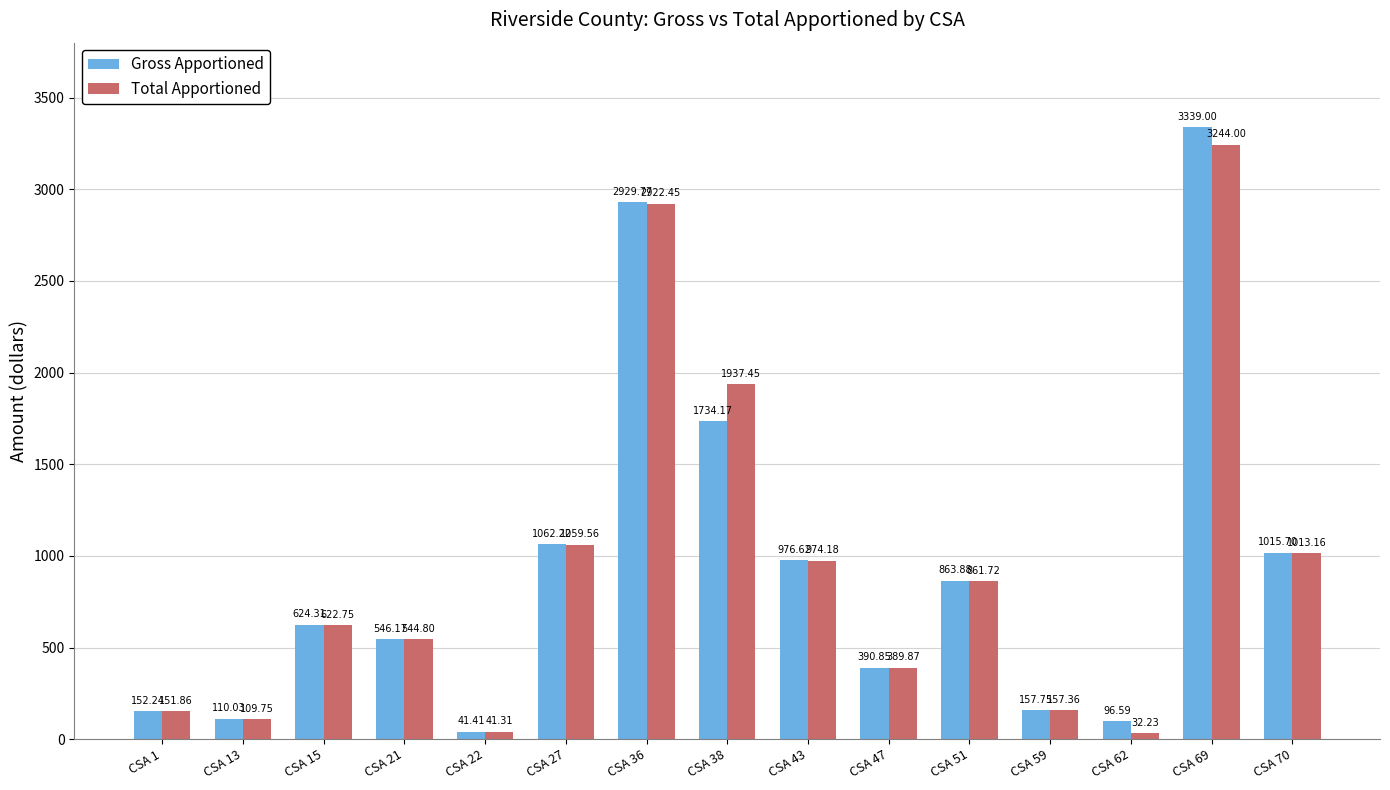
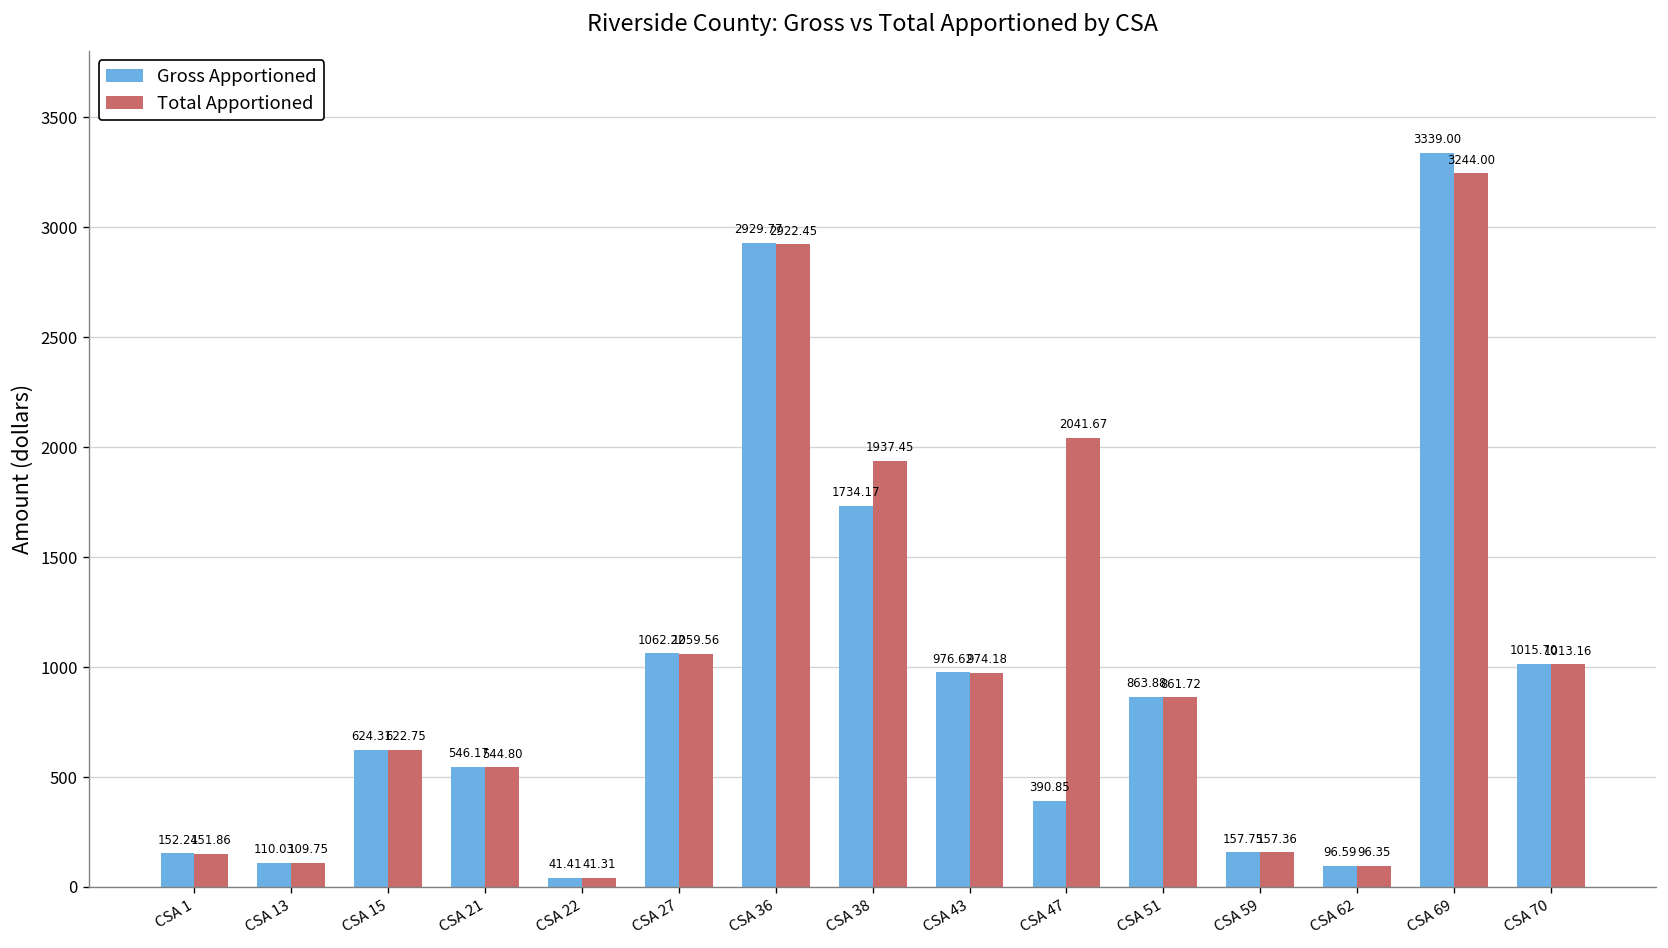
  {
    "Gross Apportioned": {
      "CSA 22": 41.41,
      "CSA 38": 1734.17,
      "CSA 62": 96.59,
      "CSA 69": 3339.00
    },
    "Total Apportioned": {
      "CSA 22": 41.31,
      "CSA 38": 1937.45,
-     "CSA 47": 389.87,
-     "CSA 62": 32.23,
+     "CSA 47": 2041.67,
+     "CSA 62": 96.35,
      "CSA 69": 3244.00
    }
  }
